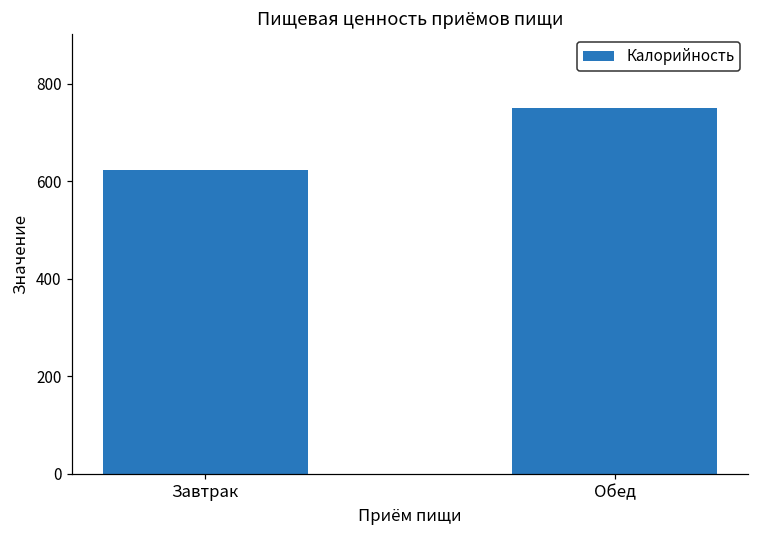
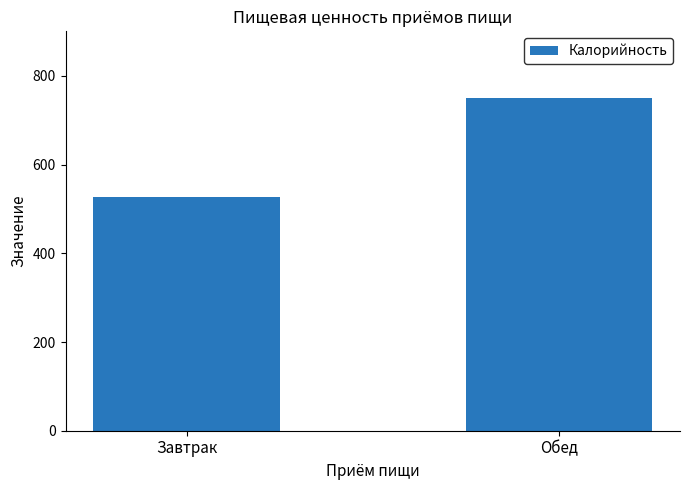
  {
-   "Завтрак": 620,
+   "Завтрак": 530,
    "Обед": 750
  }
